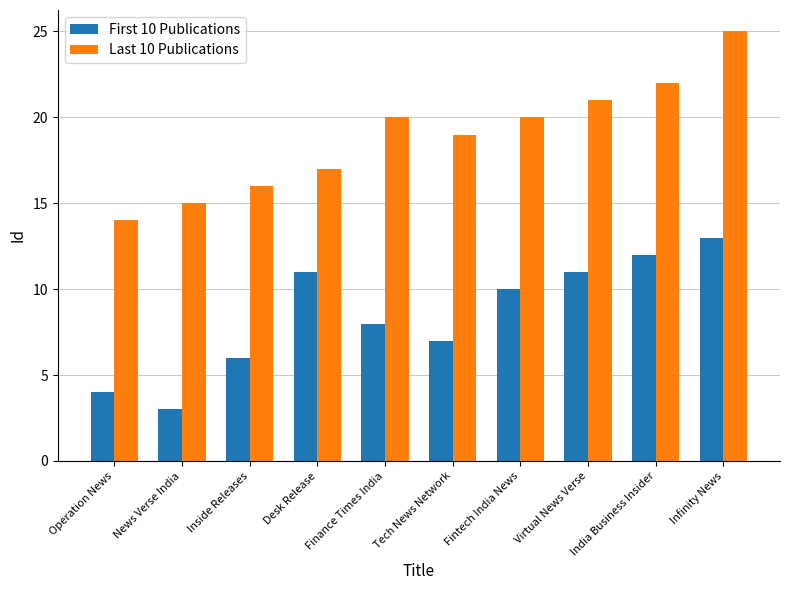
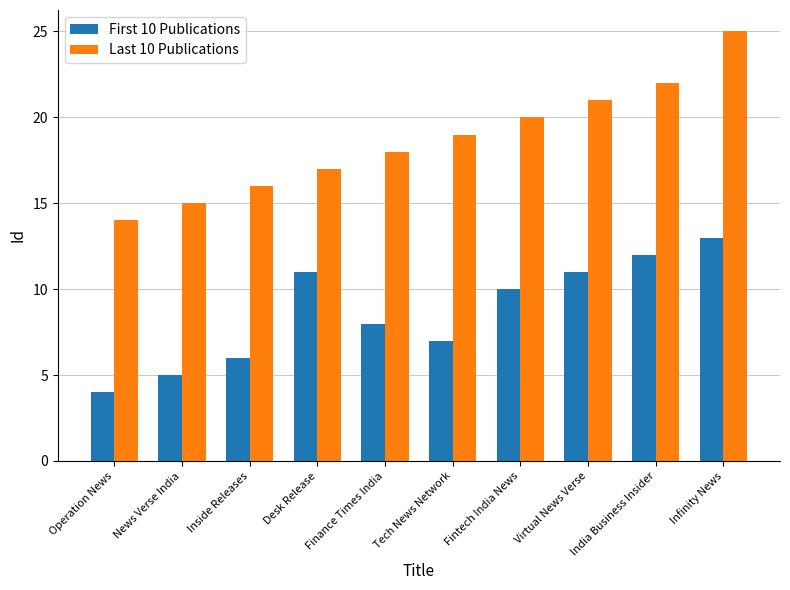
  {
    "First 10 Publications": {
      "Operation News": 4,
-     "News Verse India": 3,
+     "News Verse India": 5,
      "Inside Releases": 6,
      "Desk Release": 11,
      "Finance Times India": 8,
      "Tech News Network": 7,
      "Fintech India News": 10,
      "Virtual News Verse": 11,
      "India Business Insider": 12,
      "Infinity News": 13
    },
    "Last 10 Publications": {
      "Operation News": 14,
      "News Verse India": 15,
      "Inside Releases": 16,
      "Desk Release": 17,
-     "Finance Times India": 20,
+     "Finance Times India": 18,
      "Tech News Network": 19,
      "Fintech India News": 20,
      "Virtual News Verse": 21,
      "India Business Insider": 22,
      "Infinity News": 25
    }
  }
